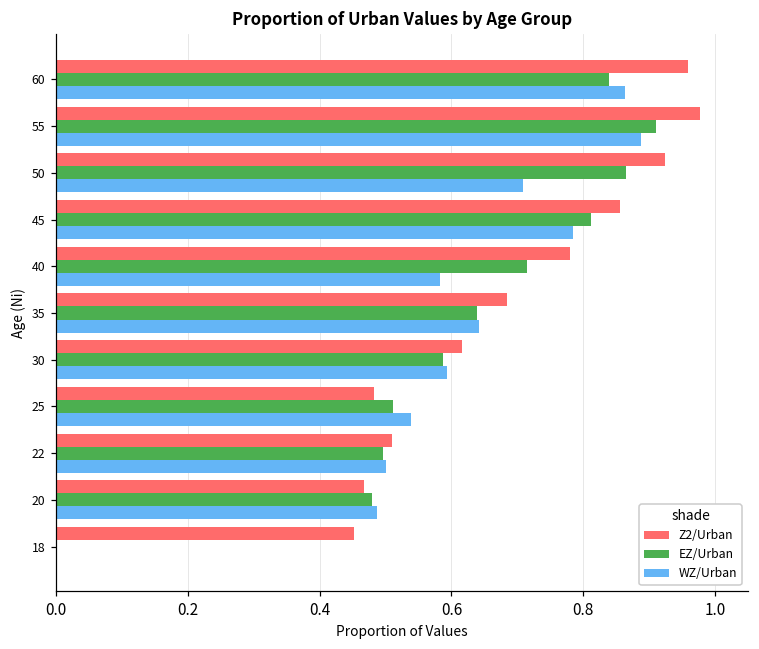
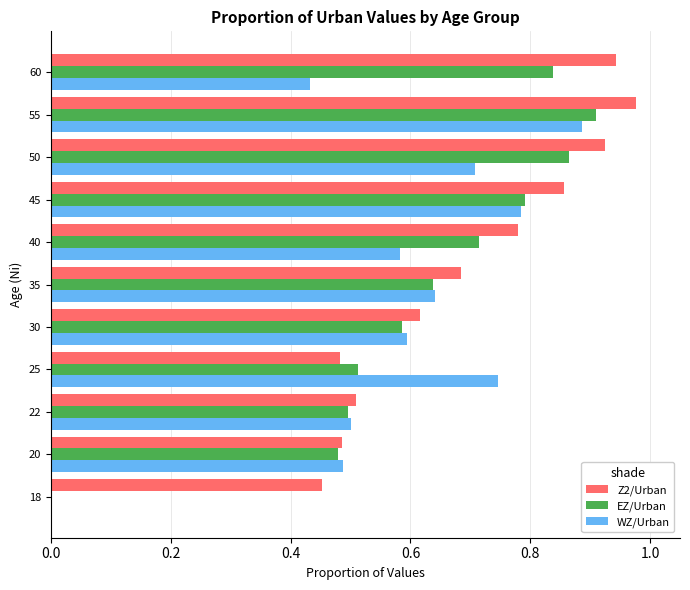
  {
    "Z2/Urban": {
-     "60": 0.96,
+     "60": 0.94,
      "55": 0.98,
      "50": 0.92,
      "45": 0.86,
      "40": 0.78,
      "35": 0.68,
      "30": 0.62,
      "25": 0.48,
      "22": 0.51,
-     "20": 0.47,
+     "20": 0.49,
      "18": 0.45
    },
    "EZ/Urban": {
      "60": 0.84,
      "55": 0.91,
      "50": 0.87,
-     "45": 0.81,
+     "45": 0.79,
      "40": 0.72,
      "35": 0.64,
      "30": 0.59,
      "25": 0.51,
      "22": 0.50,
      "20": 0.48,
      "18": 0.00
    },
    "WZ/Urban": {
-     "60": 0.86,
+     "60": 0.43,
      "55": 0.89,
      "50": 0.71,
      "45": 0.78,
      "40": 0.58,
      "35": 0.64,
      "30": 0.59,
-     "25": 0.54,
+     "25": 0.75,
      "22": 0.50,
      "20": 0.49,
      "18": 0.00
    }
  }
